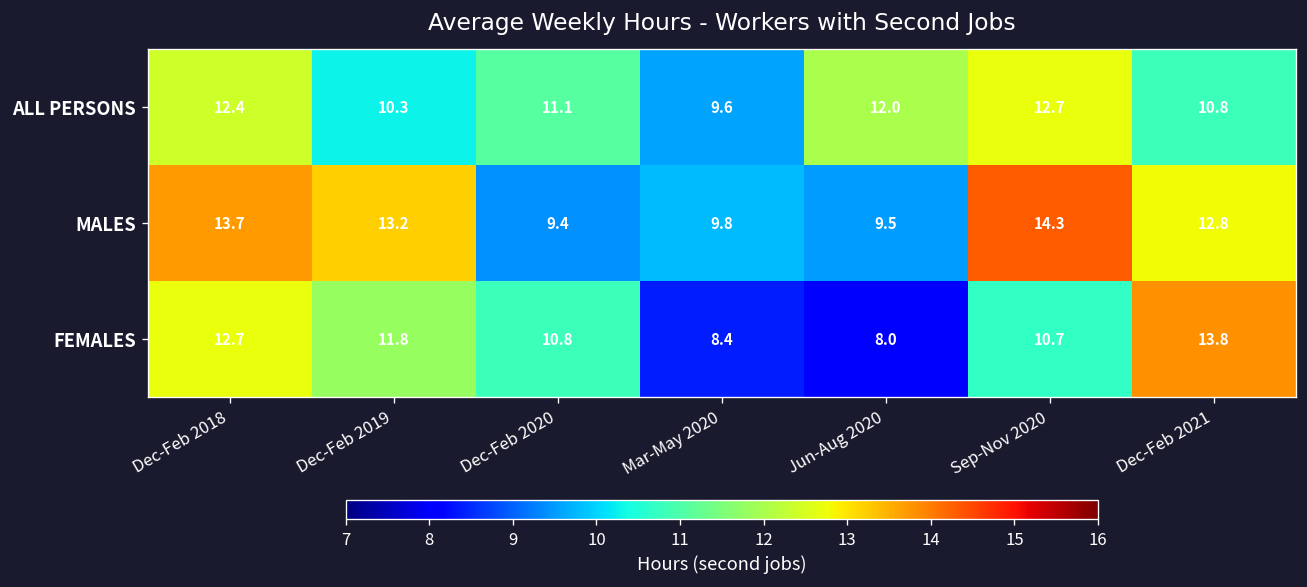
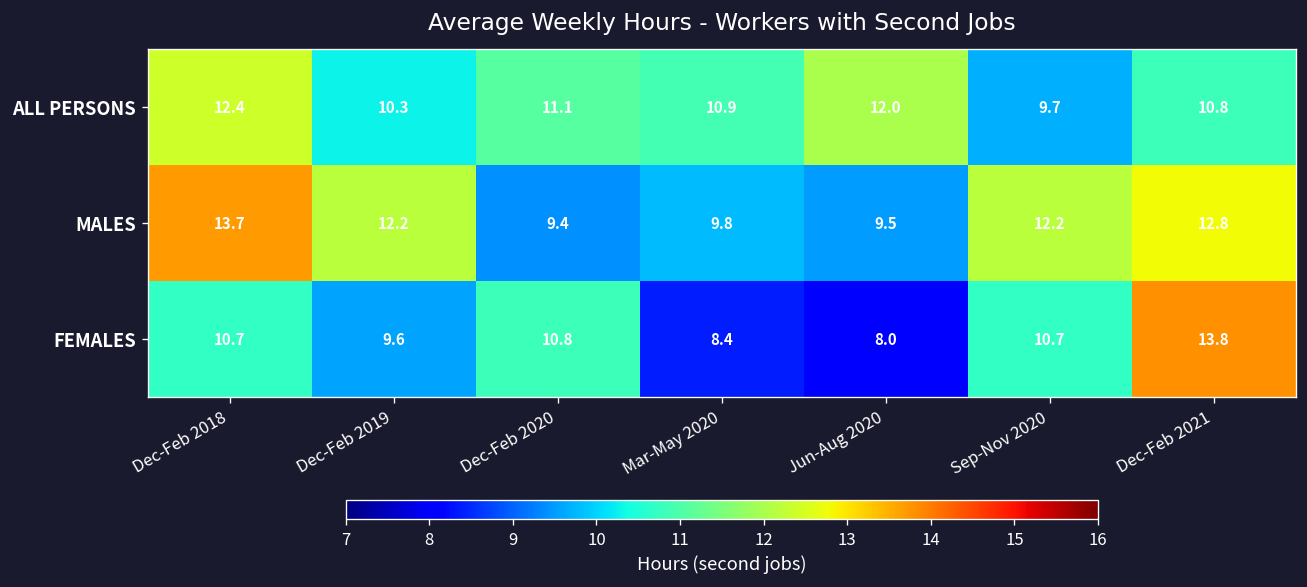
  {
    "ALL PERSONS": {
      "Dec-Feb 2018": 12.4,
      "Dec-Feb 2019": 10.3,
      "Dec-Feb 2020": 11.1,
-     "Mar-May 2020": 9.6,
+     "Mar-May 2020": 10.9,
      "Jun-Aug 2020": 12.0,
-     "Sep-Nov 2020": 12.7,
+     "Sep-Nov 2020": 9.7,
      "Dec-Feb 2021": 10.8
    },
    "MALES": {
      "Dec-Feb 2018": 13.7,
-     "Dec-Feb 2019": 13.2,
+     "Dec-Feb 2019": 12.2,
      "Dec-Feb 2020": 9.4,
      "Mar-May 2020": 9.8,
      "Jun-Aug 2020": 9.5,
-     "Sep-Nov 2020": 14.3,
+     "Sep-Nov 2020": 12.2,
      "Dec-Feb 2021": 12.8
    },
    "FEMALES": {
-     "Dec-Feb 2018": 12.7,
-     "Dec-Feb 2019": 11.8,
+     "Dec-Feb 2018": 10.7,
+     "Dec-Feb 2019": 9.6,
      "Dec-Feb 2020": 10.8,
      "Mar-May 2020": 8.4,
      "Jun-Aug 2020": 8.0,
      "Sep-Nov 2020": 10.7,
      "Dec-Feb 2021": 13.8
    }
  }
